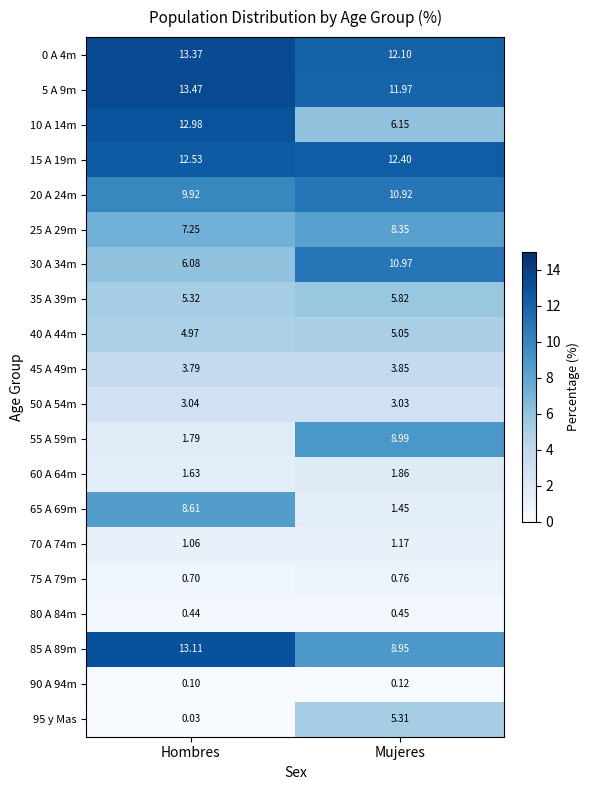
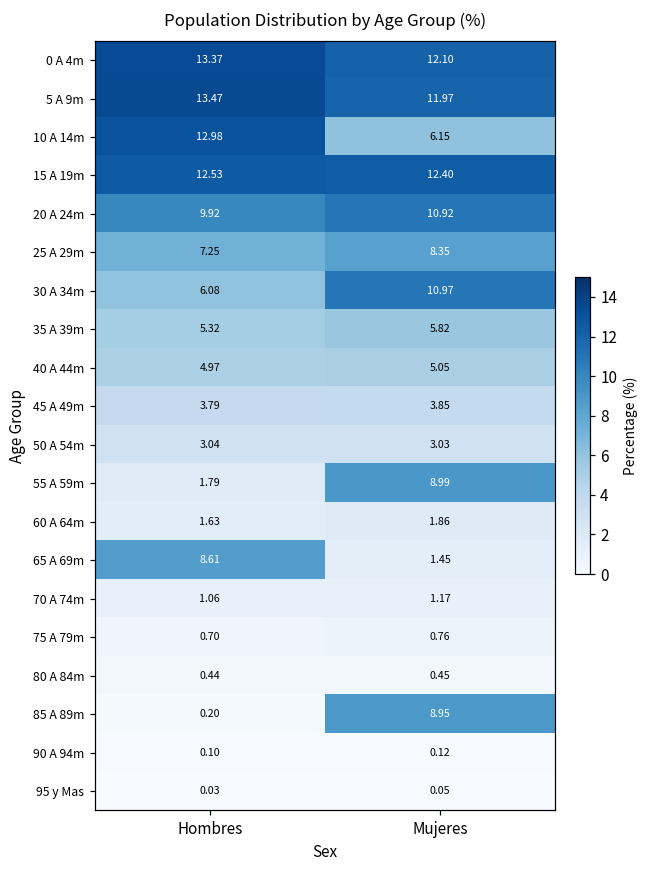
  {
    "0 A 4m": {
      "Hombres": 13.37,
      "Mujeres": 12.10
    },
    "5 A 9m": {
      "Hombres": 13.47,
      "Mujeres": 11.97
    },
    "10 A 14m": {
      "Hombres": 12.98,
      "Mujeres": 6.15
    },
    "15 A 19m": {
      "Hombres": 12.53,
      "Mujeres": 12.40
    },
    "20 A 24m": {
      "Hombres": 9.92,
      "Mujeres": 10.92
    },
    "25 A 29m": {
      "Hombres": 7.25,
      "Mujeres": 8.35
    },
    "30 A 34m": {
      "Hombres": 6.08,
      "Mujeres": 10.97
    },
    "35 A 39m": {
      "Hombres": 5.32,
      "Mujeres": 5.82
    },
    "40 A 44m": {
      "Hombres": 4.97,
      "Mujeres": 5.05
    },
    "45 A 49m": {
      "Hombres": 3.79,
      "Mujeres": 3.85
    },
    "50 A 54m": {
      "Hombres": 3.04,
      "Mujeres": 3.03
    },
    "55 A 59m": {
      "Hombres": 1.79,
      "Mujeres": 8.99
    },
    "60 A 64m": {
      "Hombres": 1.63,
      "Mujeres": 1.86
    },
    "65 A 69m": {
      "Hombres": 8.61,
      "Mujeres": 1.45
    },
    "70 A 74m": {
      "Hombres": 1.06,
      "Mujeres": 1.17
    },
    "75 A 79m": {
      "Hombres": 0.70,
      "Mujeres": 0.76
    },
    "80 A 84m": {
      "Hombres": 0.44,
      "Mujeres": 0.45
    },
    "85 A 89m": {
-     "Hombres": 13.11,
+     "Hombres": 0.20,
      "Mujeres": 8.95
    },
    "90 A 94m": {
      "Hombres": 0.10,
      "Mujeres": 0.12
    },
    "95 y Mas": {
      "Hombres": 0.03,
-     "Mujeres": 5.31
+     "Mujeres": 0.05
    }
  }
